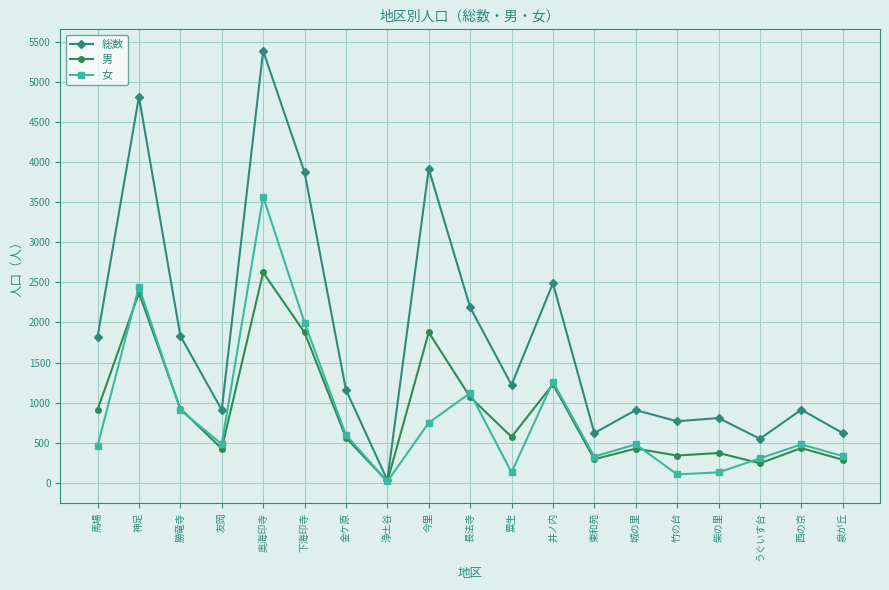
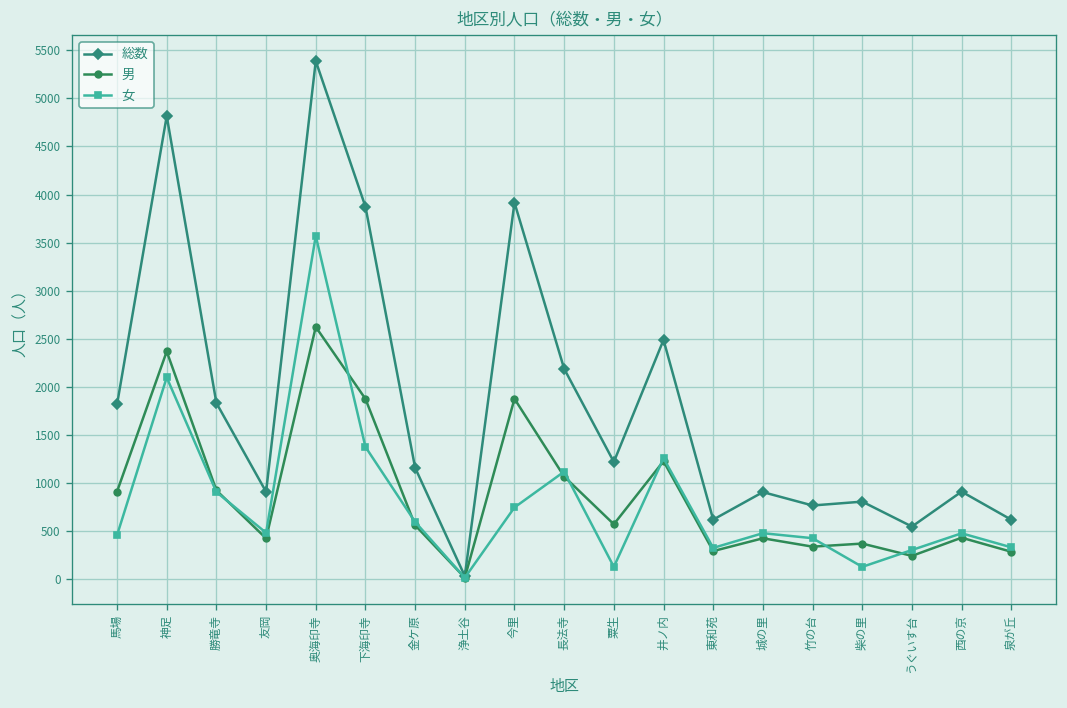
  {
    "女": {
      "馬場": 500,
-     "神足": 2400,
+     "神足": 2100,
      "友岡": 500,
      "奥海印寺": 3600,
-     "下海印寺": 2000,
+     "下海印寺": 1400,
      "金ケ原": 600,
      "今里": 700,
      "長法寺": 1100,
      "粟生": 100,
      "東和苑": 300,
      "城の里": 500,
-     "竹の台": 100,
+     "竹の台": 400,
      "柴の里": 100,
      "うぐいす台": 300,
      "西の京": 500,
      "泉が丘": 300
    }
  }
